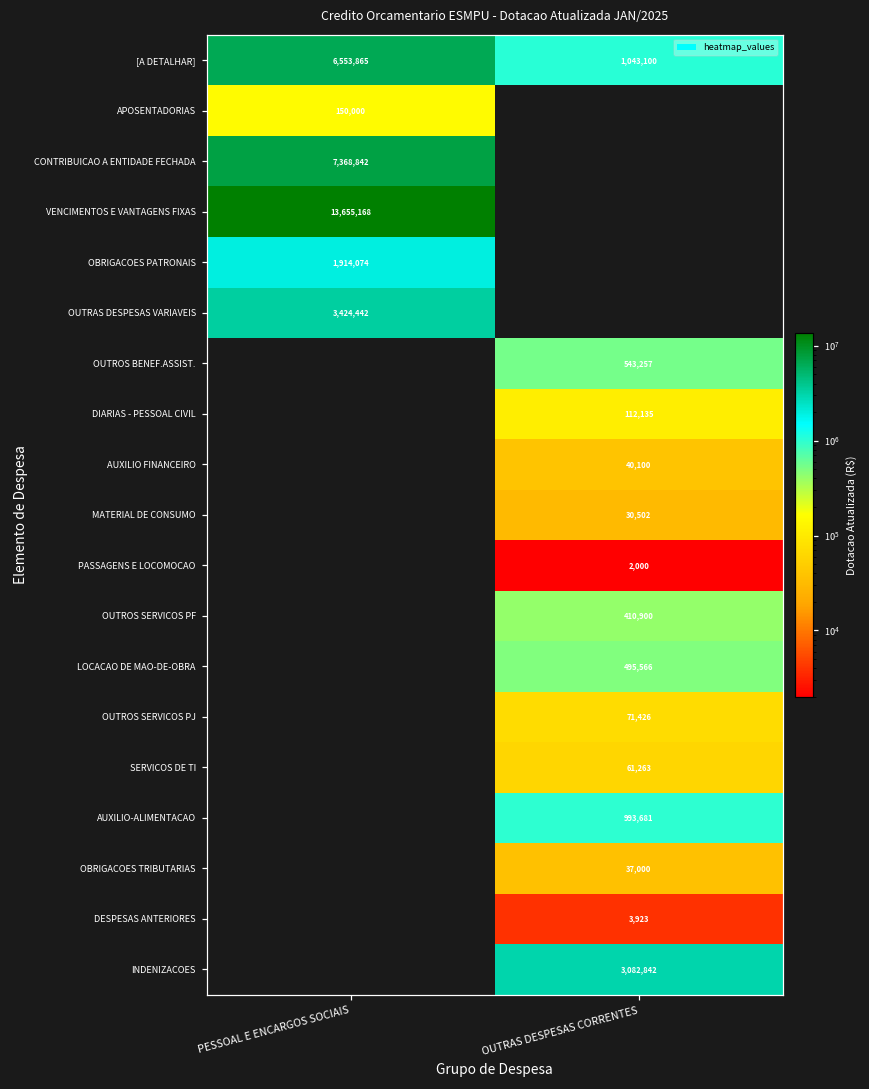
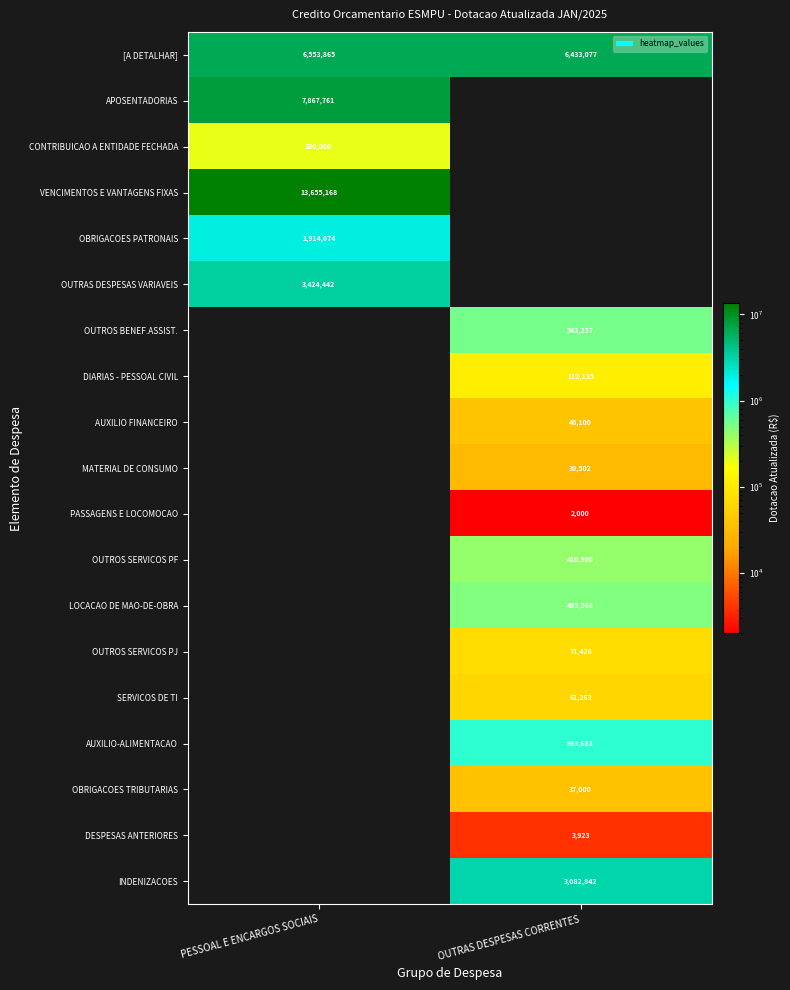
  {
    "[A DETALHAR]": {
      "PESSOAL E ENCARGOS SOCIAIS": "6,553,865",
-     "OUTRAS DESPESAS CORRENTES": "1,043,100"
+     "OUTRAS DESPESAS CORRENTES": "6,433,077"
    },
    "APOSENTADORIAS": {
-     "PESSOAL E ENCARGOS SOCIAIS": "150,000"
+     "PESSOAL E ENCARGOS SOCIAIS": "7,867,761"
    },
    "CONTRIBUICAO A ENTIDADE FECHADA": {
-     "PESSOAL E ENCARGOS SOCIAIS": "7,368,842"
+     "PESSOAL E ENCARGOS SOCIAIS": "200,000"
    },
    "VENCIMENTOS E VANTAGENS FIXAS": {
      "PESSOAL E ENCARGOS SOCIAIS": "13,655,168"
    },
    "OBRIGACOES PATRONAIS": {
      "PESSOAL E ENCARGOS SOCIAIS": "1,914,074"
    },
    "OUTRAS DESPESAS VARIAVEIS": {
      "PESSOAL E ENCARGOS SOCIAIS": "3,424,442"
    },
    "OUTROS BENEF.ASSIST.": {
      "OUTRAS DESPESAS CORRENTES": "543,257"
    },
    "DIARIAS - PESSOAL CIVIL": {
      "OUTRAS DESPESAS CORRENTES": "112,135"
    },
    "AUXILIO FINANCEIRO": {
      "OUTRAS DESPESAS CORRENTES": "40,100"
    },
    "MATERIAL DE CONSUMO": {
      "OUTRAS DESPESAS CORRENTES": "30,502"
    },
    "PASSAGENS E LOCOMOCAO": {
      "OUTRAS DESPESAS CORRENTES": "2,000"
    },
    "OUTROS SERVICOS PF": {
      "OUTRAS DESPESAS CORRENTES": "410,900"
    },
    "LOCACAO DE MAO-DE-OBRA": {
      "OUTRAS DESPESAS CORRENTES": "495,566"
    },
    "OUTROS SERVICOS PJ": {
      "OUTRAS DESPESAS CORRENTES": "71,426"
    },
    "SERVICOS DE TI": {
      "OUTRAS DESPESAS CORRENTES": "61,263"
    },
    "AUXILIO-ALIMENTACAO": {
      "OUTRAS DESPESAS CORRENTES": "993,681"
    },
    "OBRIGACOES TRIBUTARIAS": {
      "OUTRAS DESPESAS CORRENTES": "37,000"
    },
    "DESPESAS ANTERIORES": {
      "OUTRAS DESPESAS CORRENTES": "3,923"
    },
    "INDENIZACOES": {
      "OUTRAS DESPESAS CORRENTES": "3,082,842"
    }
  }
